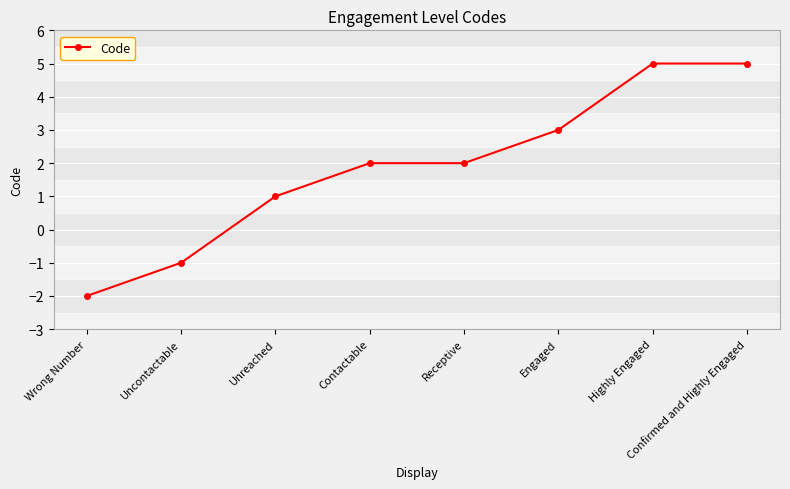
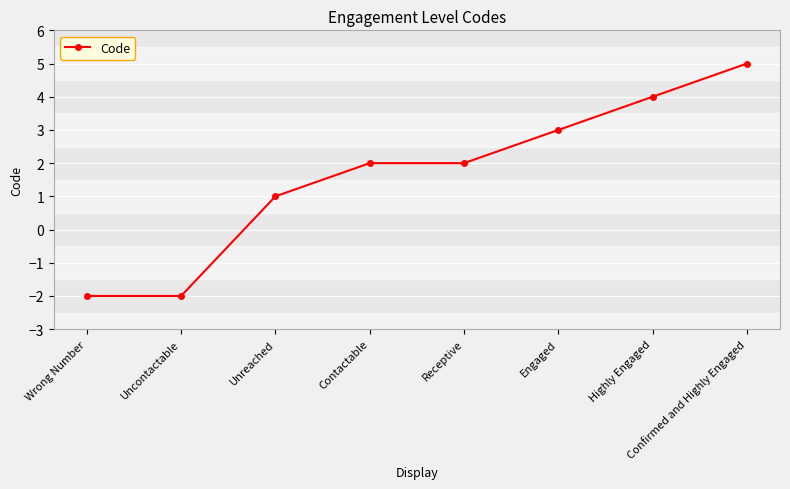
  {
    "Wrong Number": -2,
-   "Uncontactable": -1,
+   "Uncontactable": -2,
    "Unreached": 1,
    "Contactable": 2,
    "Receptive": 2,
    "Engaged": 3,
-   "Highly Engaged": 5,
+   "Highly Engaged": 4,
    "Confirmed and Highly Engaged": 5
  }
